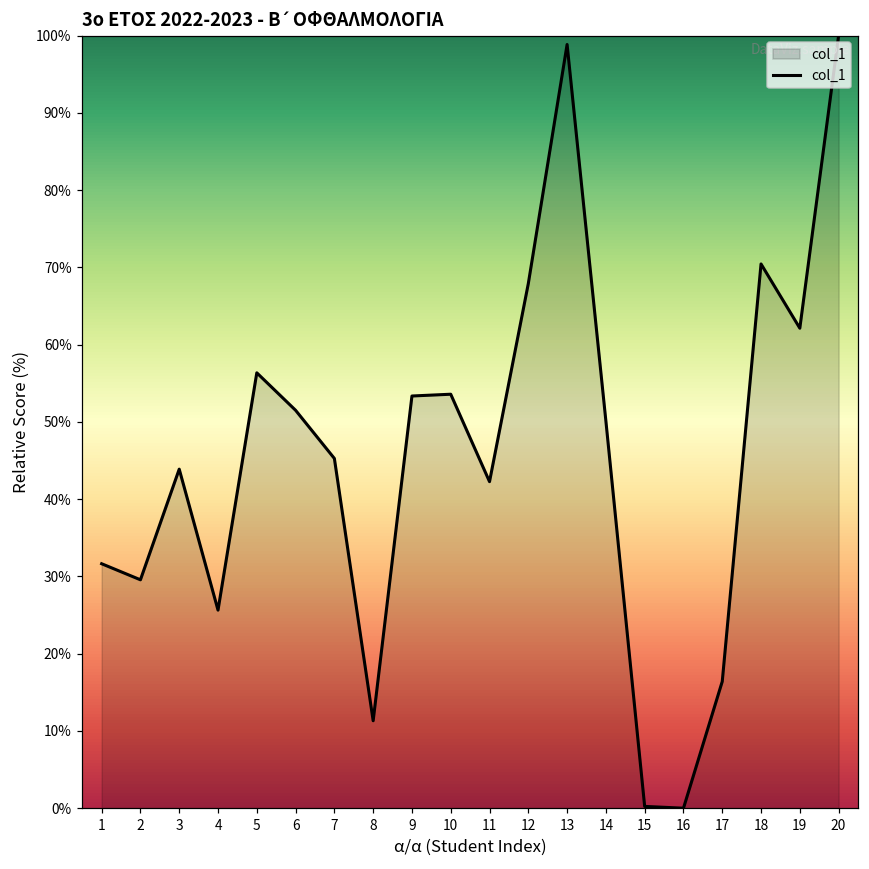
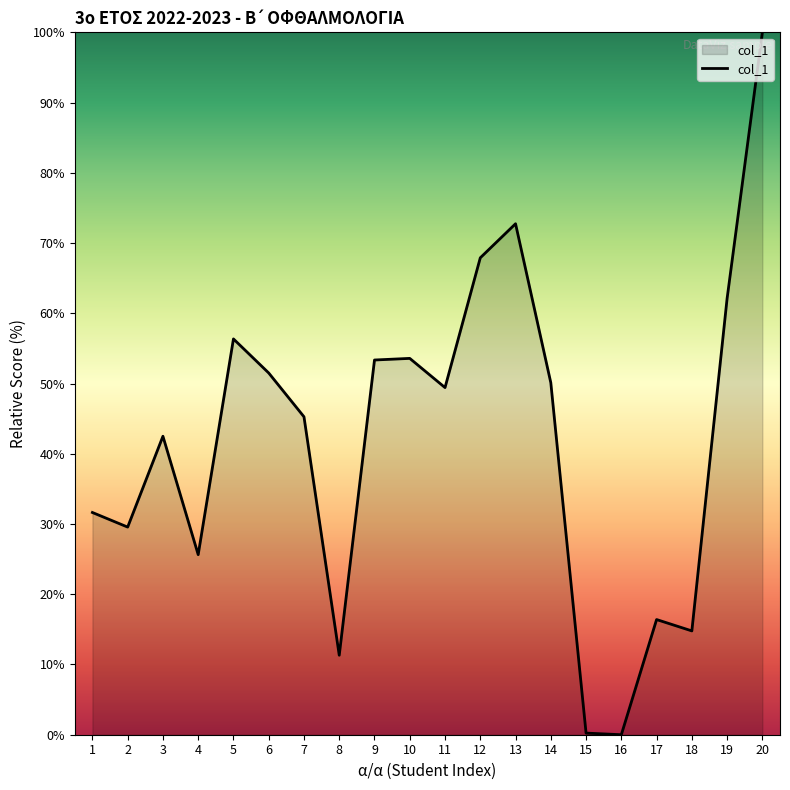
  {
    "1": "32%",
    "2": "30%",
-   "3": "44%",
+   "3": "42%",
    "4": "26%",
    "5": "56%",
    "6": "52%",
    "7": "45%",
    "8": "11%",
    "9": "53%",
    "10": "54%",
-   "11": "42%",
+   "11": "49%",
    "12": "68%",
-   "13": "99%",
+   "13": "73%",
    "14": "50%",
    "15": "0%",
    "16": "0%",
    "17": "16%",
-   "18": "70%",
+   "18": "15%",
    "19": "62%",
    "20": "100%"
  }
